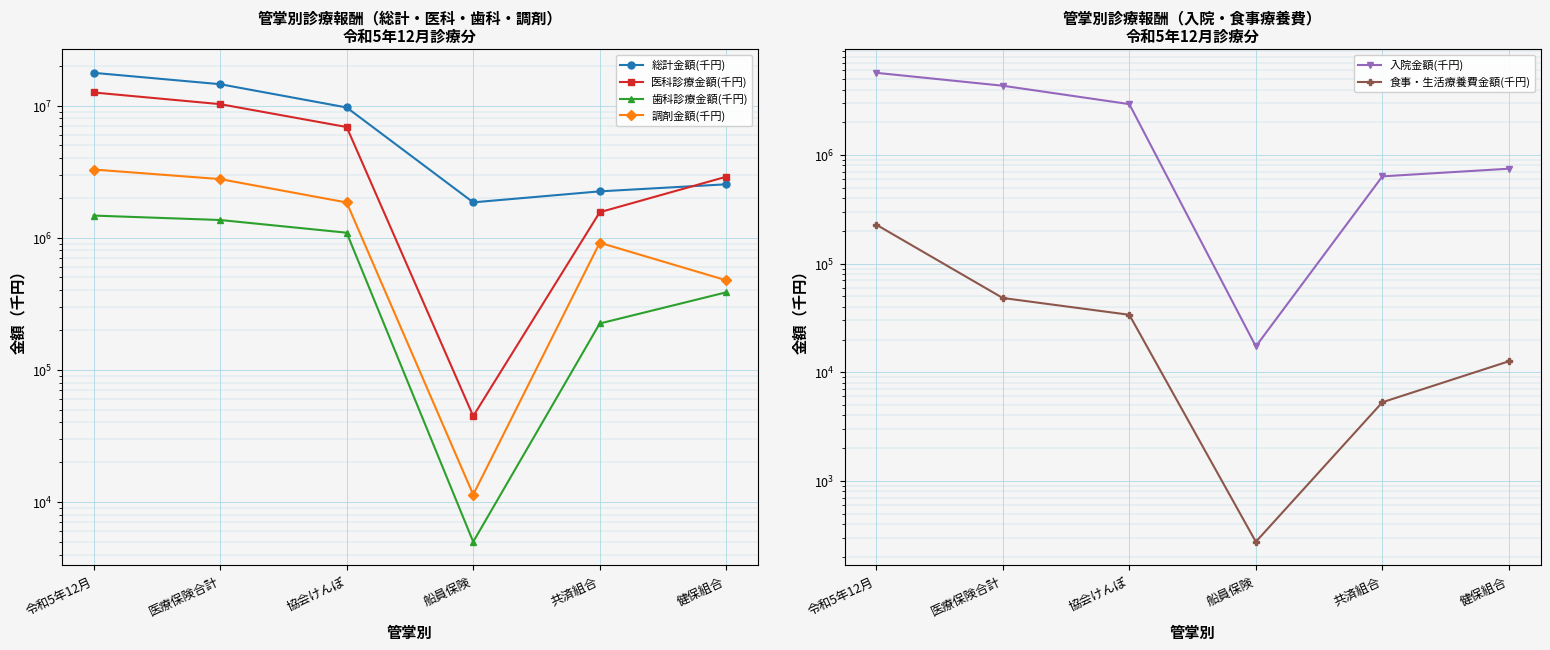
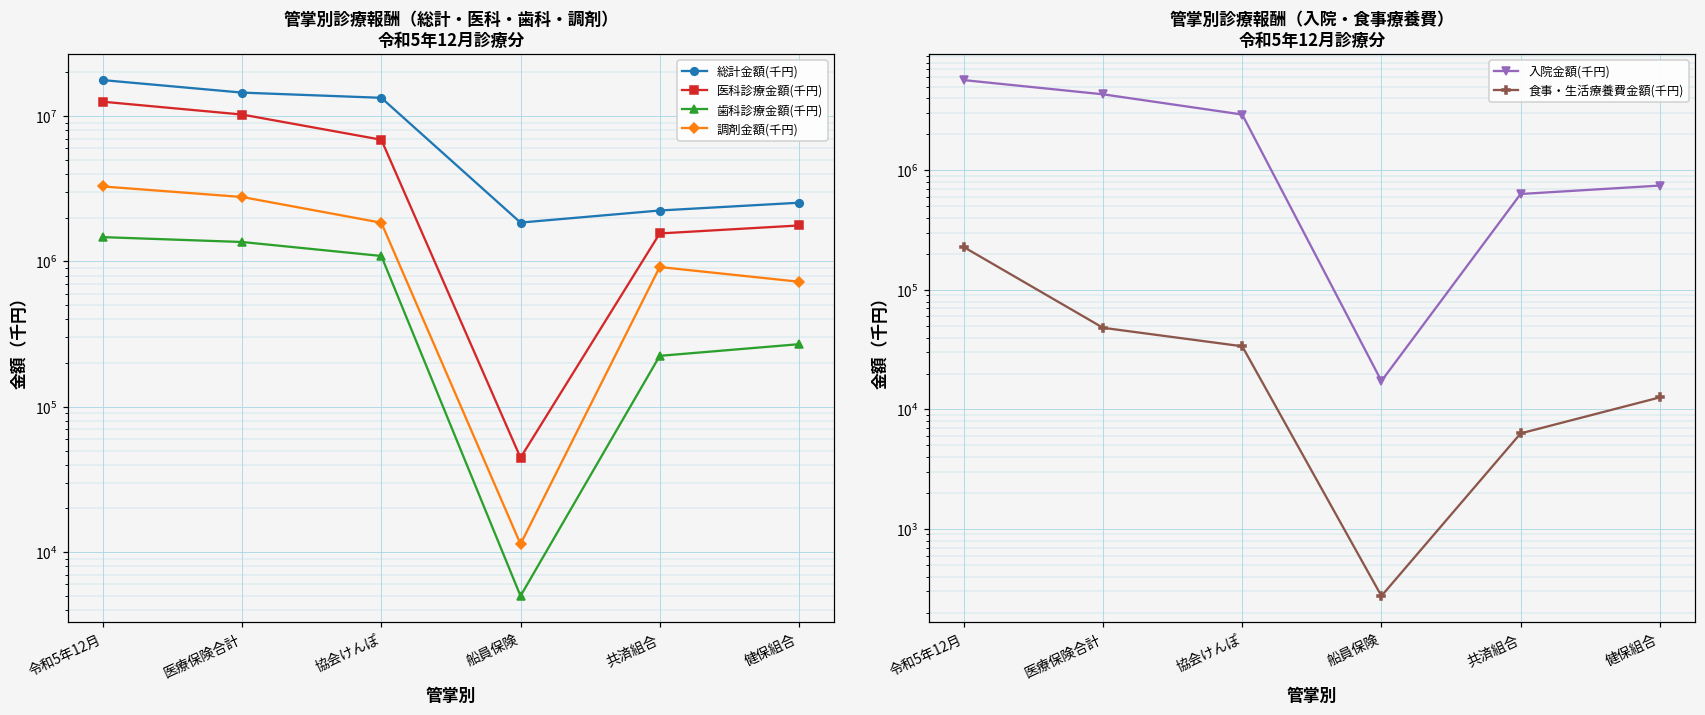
  {
    "管掌別診療報酬（総計・医科・歯科・調剤） 令和5年12月診療分": {
      "総計金額(千円)": {
        "令和5年12月": 18000000,
        "医療保険合計": 15000000,
-       "協会けんぽ": 10000000,
+       "協会けんぽ": 13000000,
        "船員保険": 1900000,
        "共済組合": 2200000,
        "健保組合": 2500000
      },
      "医科診療金額(千円)": {
        "令和5年12月": 13000000,
        "医療保険合計": 10000000,
        "協会けんぽ": 7000000,
        "船員保険": 45000,
        "共済組合": 1600000,
-       "健保組合": 2900000
+       "健保組合": 1800000
      },
      "歯科診療金額(千円)": {
        "令和5年12月": 1500000,
        "医療保険合計": 1400000,
        "協会けんぽ": 1100000,
        "船員保険": 5000,
        "共済組合": 220000,
-       "健保組合": 390000
+       "健保組合": 270000
      },
      "調剤金額(千円)": {
        "令和5年12月": 3300000,
        "医療保険合計": 2800000,
        "協会けんぽ": 1800000,
        "船員保険": 11000,
        "共済組合": 900000,
-       "健保組合": 480000
+       "健保組合": 700000
      }
    },
    "管掌別診療報酬（入院・食事療養費） 令和5年12月診療分": {
      "入院金額(千円)": {
        "令和5年12月": 6000000,
        "医療保険合計": 4300000,
        "協会けんぽ": 2900000,
        "船員保険": 17000,
        "共済組合": 600000,
        "健保組合": 700000
      },
      "食事・生活療養費金額(千円)": {
        "令和5年12月": 230000,
        "医療保険合計": 50000,
        "協会けんぽ": 34000,
        "船員保険": 280,
-       "共済組合": 5000,
+       "共済組合": 6000,
        "健保組合": 13000
      }
    }
  }
